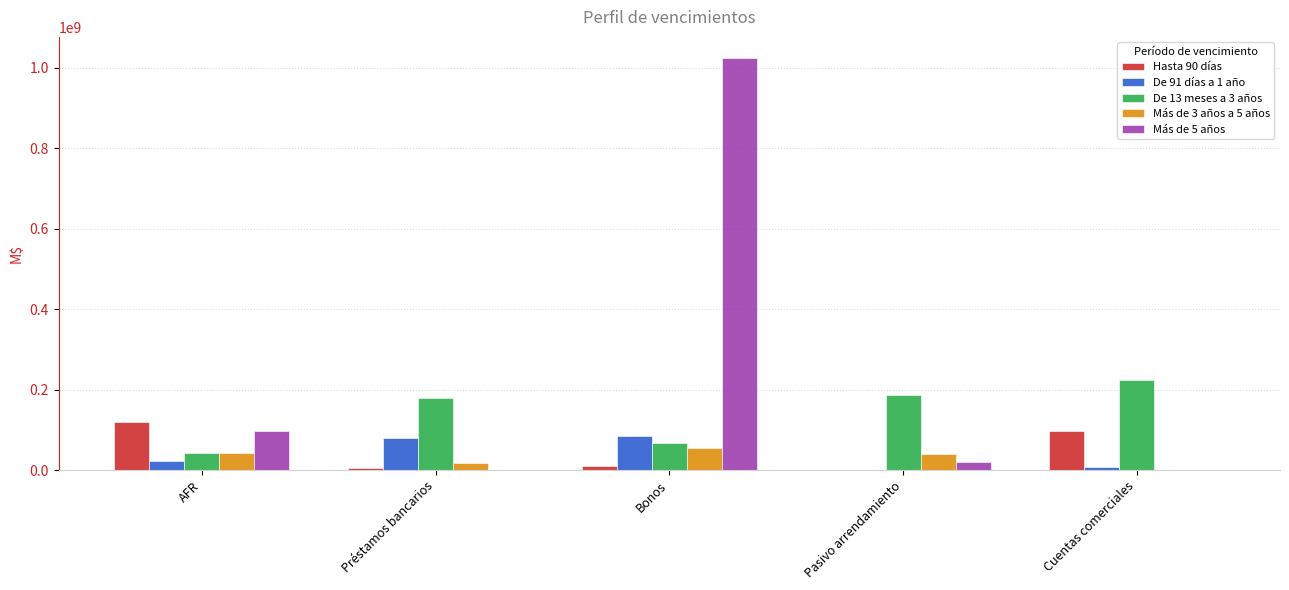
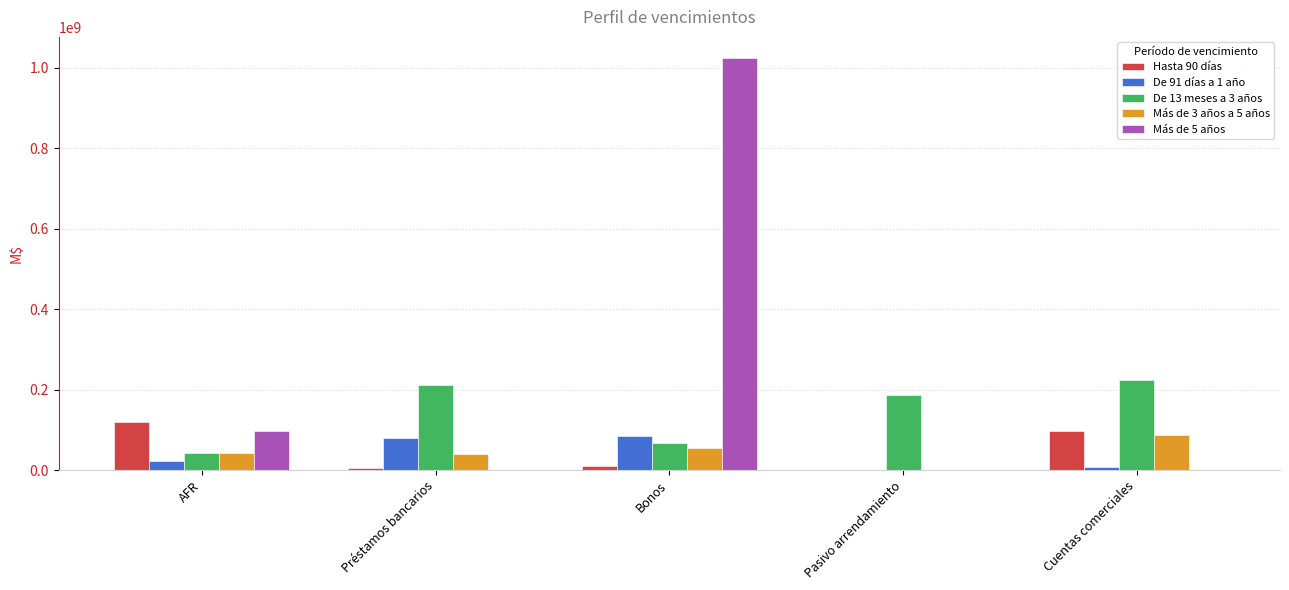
  {
    "Hasta 90 días": {
      "AFR": 120000000,
      "Bonos": 10000000,
      "Cuentas comerciales": 100000000
    },
    "De 91 días a 1 año": {
      "AFR": 20000000,
      "Préstamos bancarios": 80000000,
      "Bonos": 80000000,
      "Cuentas comerciales": 10000000
    },
    "De 13 meses a 3 años": {
      "AFR": 40000000,
-     "Préstamos bancarios": 180000000,
+     "Préstamos bancarios": 210000000,
      "Bonos": 70000000,
      "Pasivo arrendamiento": 190000000,
      "Cuentas comerciales": 220000000
    },
    "Más de 3 años a 5 años": {
      "AFR": 40000000,
-     "Préstamos bancarios": 20000000,
+     "Préstamos bancarios": 40000000,
      "Bonos": 50000000,
-     "Pasivo arrendamiento": 40000000,
-     "Cuentas comerciales": 0
+     "Pasivo arrendamiento": 0,
+     "Cuentas comerciales": 90000000
    },
    "Más de 5 años": {
      "AFR": 100000000,
      "Préstamos bancarios": 0,
      "Bonos": 1030000000,
-     "Pasivo arrendamiento": 20000000
+     "Pasivo arrendamiento": 0
    }
  }
